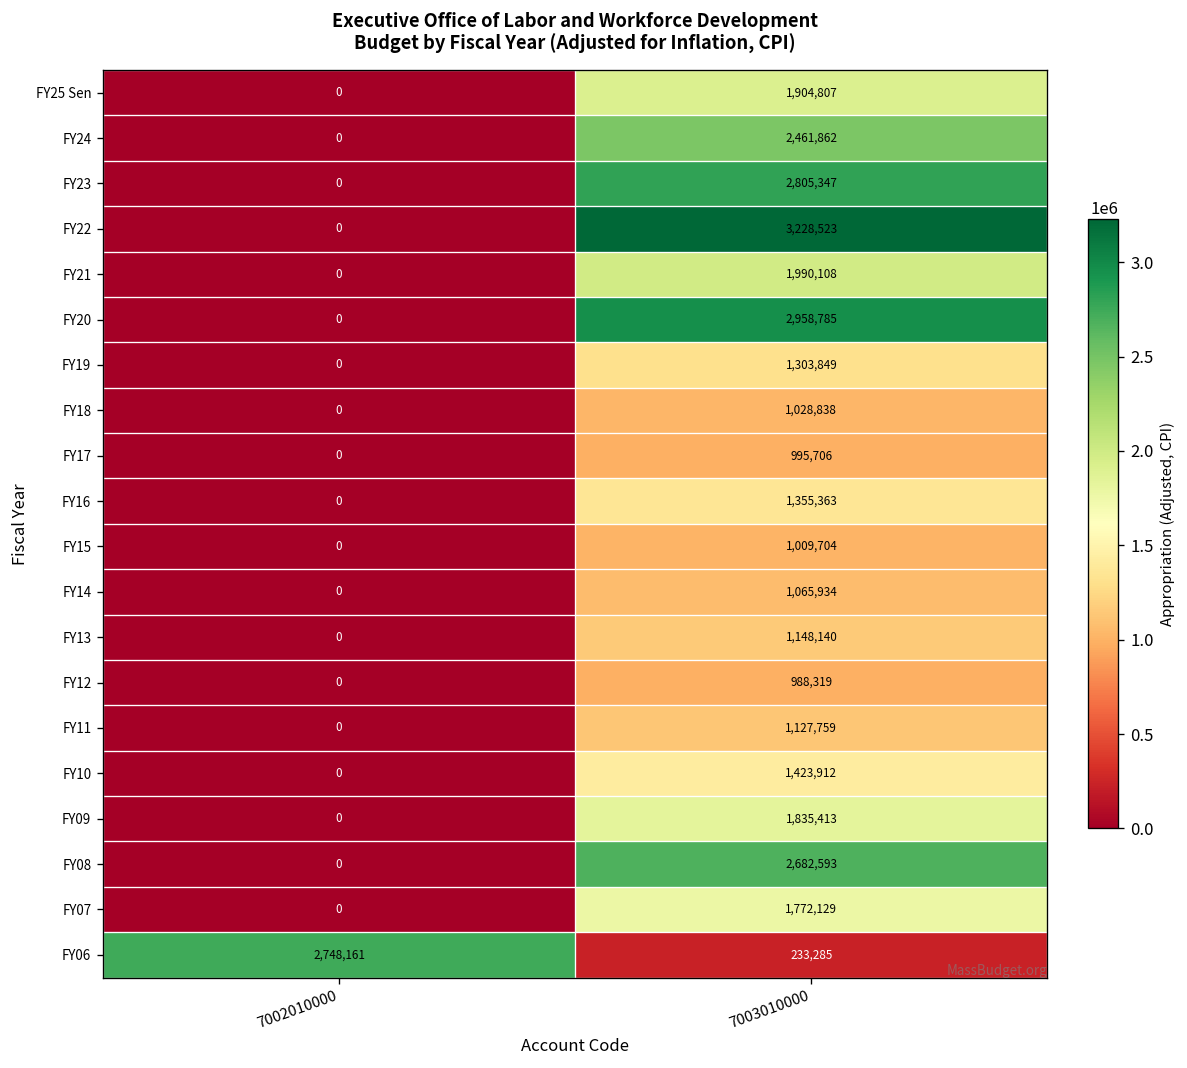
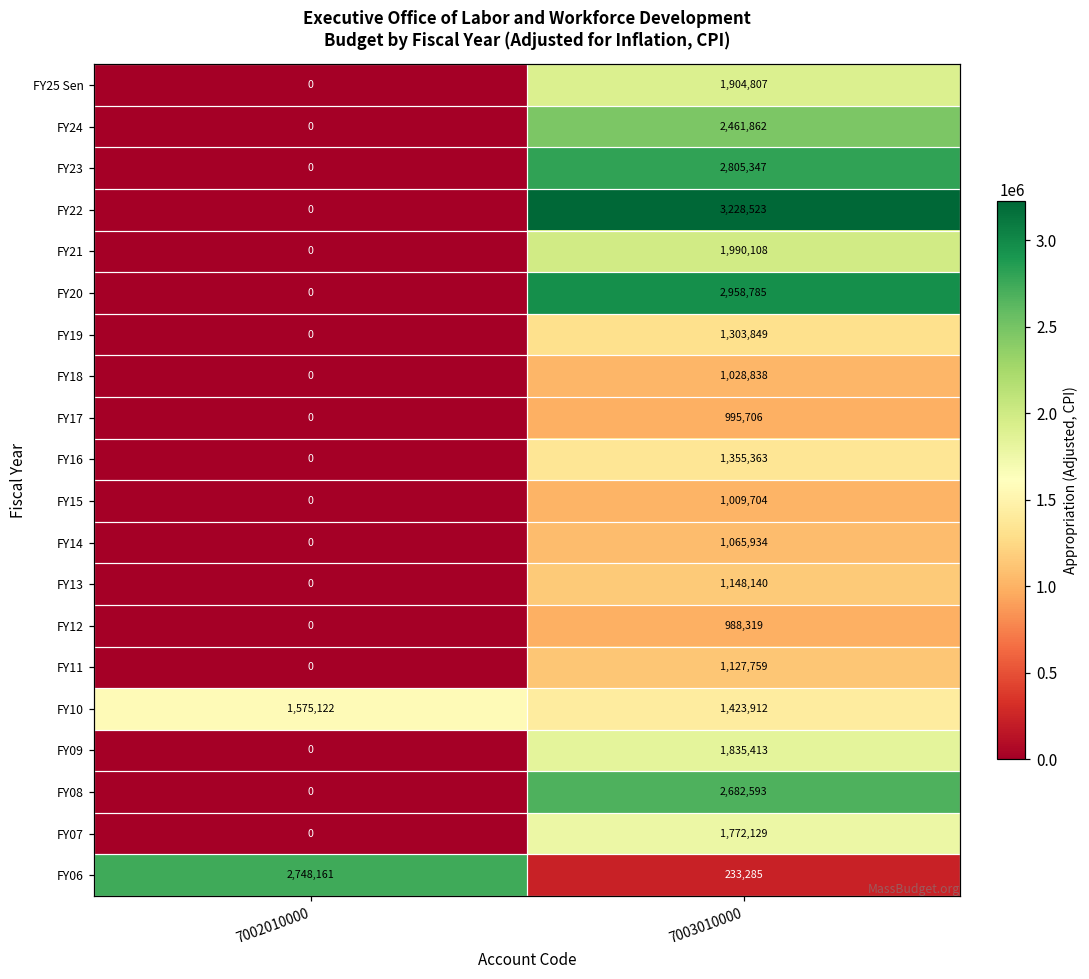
  {
    "FY25 Sen": {
      "7002010000": "0",
      "7003010000": "1,904,807"
    },
    "FY24": {
      "7002010000": "0",
      "7003010000": "2,461,862"
    },
    "FY23": {
      "7002010000": "0",
      "7003010000": "2,805,347"
    },
    "FY22": {
      "7002010000": "0",
      "7003010000": "3,228,523"
    },
    "FY21": {
      "7002010000": "0",
      "7003010000": "1,990,108"
    },
    "FY20": {
      "7002010000": "0",
      "7003010000": "2,958,785"
    },
    "FY19": {
      "7002010000": "0",
      "7003010000": "1,303,849"
    },
    "FY18": {
      "7002010000": "0",
      "7003010000": "1,028,838"
    },
    "FY17": {
      "7002010000": "0",
      "7003010000": "995,706"
    },
    "FY16": {
      "7002010000": "0",
      "7003010000": "1,355,363"
    },
    "FY15": {
      "7002010000": "0",
      "7003010000": "1,009,704"
    },
    "FY14": {
      "7002010000": "0",
      "7003010000": "1,065,934"
    },
    "FY13": {
      "7002010000": "0",
      "7003010000": "1,148,140"
    },
    "FY12": {
      "7002010000": "0",
      "7003010000": "988,319"
    },
    "FY11": {
      "7002010000": "0",
      "7003010000": "1,127,759"
    },
    "FY10": {
-     "7002010000": "0",
+     "7002010000": "1,575,122",
      "7003010000": "1,423,912"
    },
    "FY09": {
      "7002010000": "0",
      "7003010000": "1,835,413"
    },
    "FY08": {
      "7002010000": "0",
      "7003010000": "2,682,593"
    },
    "FY07": {
      "7002010000": "0",
      "7003010000": "1,772,129"
    },
    "FY06": {
      "7002010000": "2,748,161"
    }
  }
